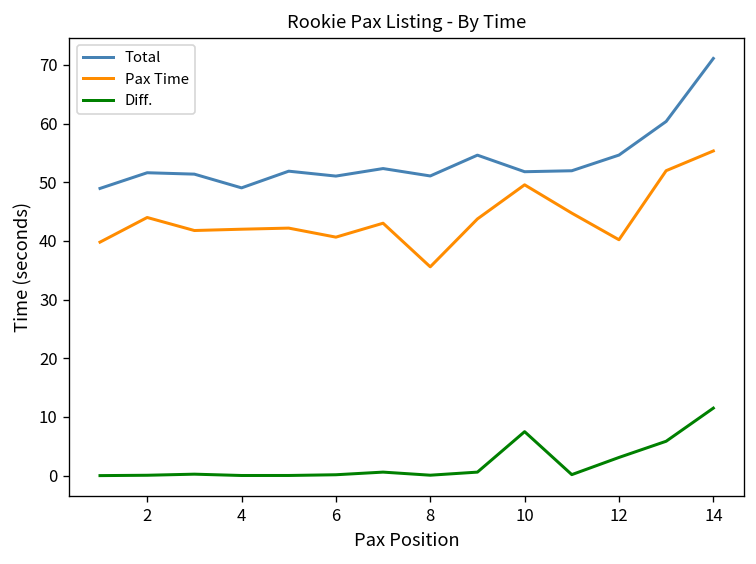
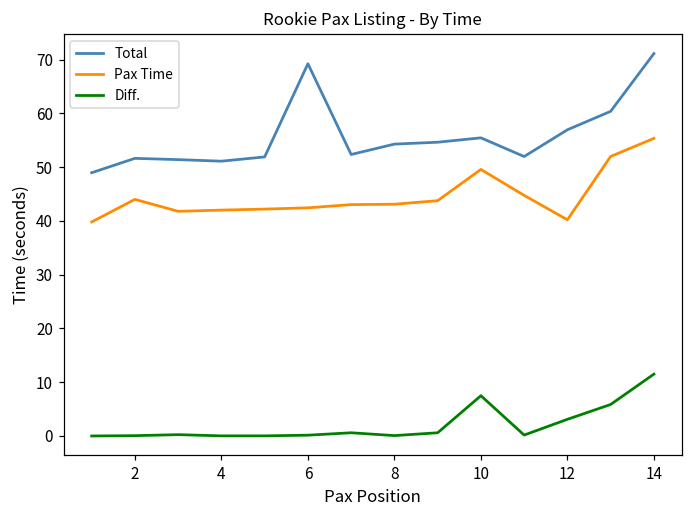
  {
    "Total": {
      "2": 52,
-     "4": 49,
-     "6": 51,
-     "8": 51,
-     "10": 52,
-     "12": 55,
+     "4": 51,
+     "6": 69,
+     "8": 54,
+     "10": 55,
+     "12": 57,
      "14": 71
    },
    "Pax Time": {
      "2": 44,
      "4": 42,
-     "6": 41,
-     "8": 36,
+     "6": 42,
+     "8": 43,
      "10": 50,
      "12": 40,
      "14": 55
    },
    "Diff.": {
      "2": 0,
      "4": 0,
      "6": 0,
      "8": 0,
      "10": 7,
      "12": 3,
      "14": 12
    }
  }
